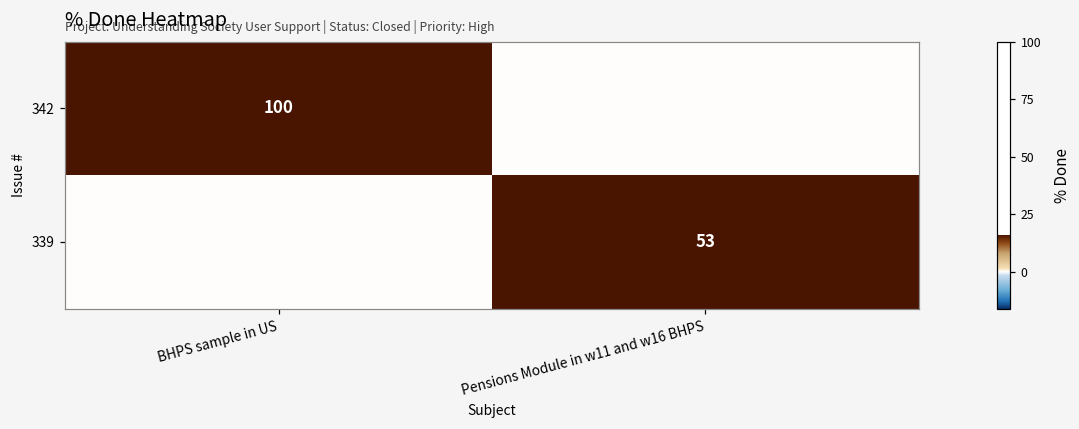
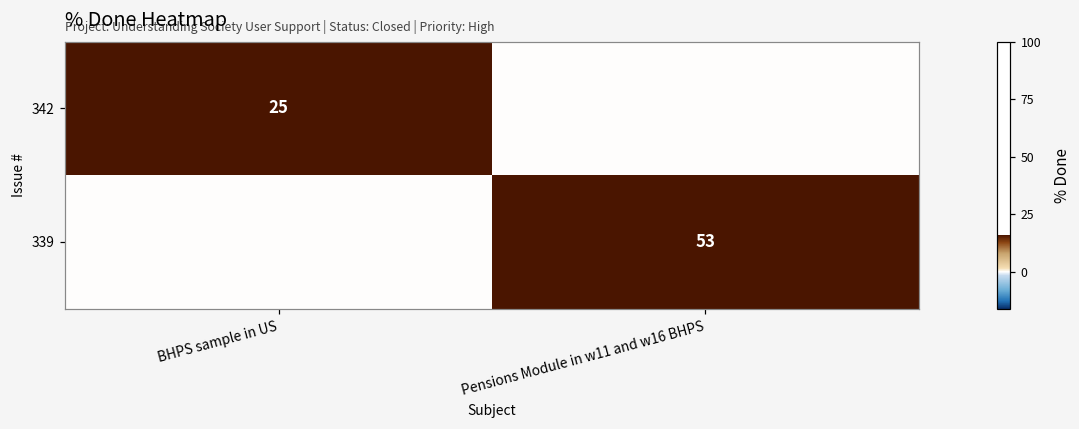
  {
    "342": {
-     "BHPS sample in US": 100
+     "BHPS sample in US": 25
    },
    "339": {
      "Pensions Module in w11 and w16 BHPS": 53
    }
  }
